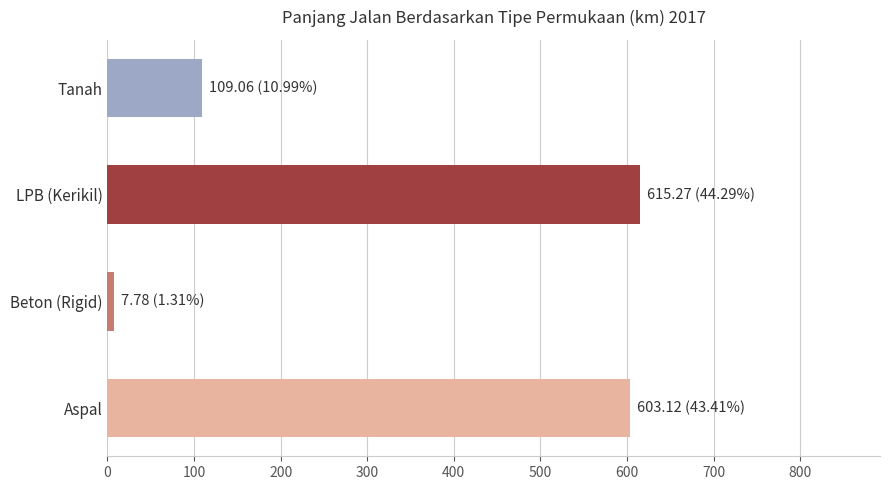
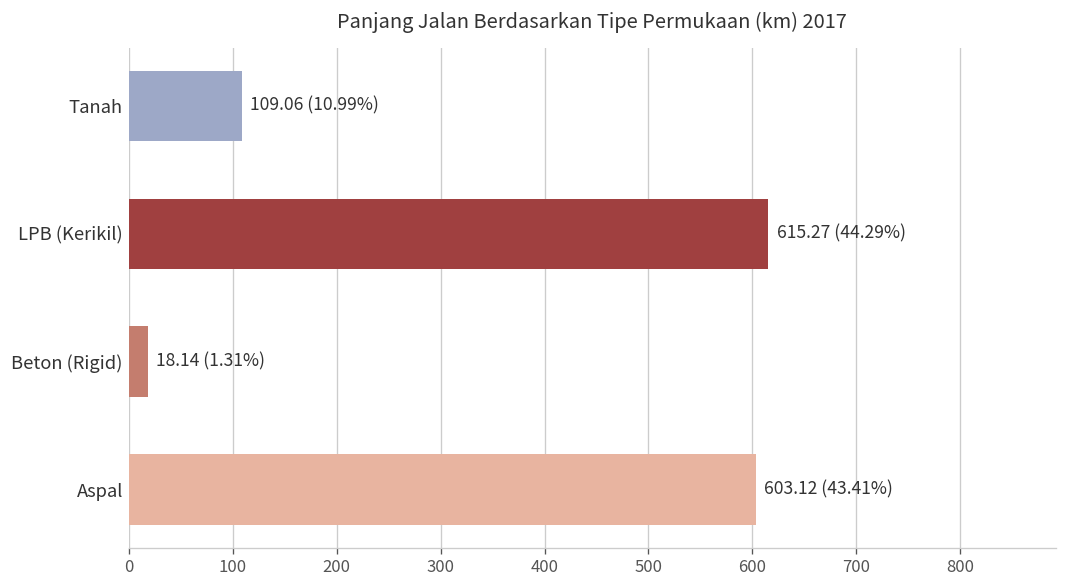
  {
    "Tanah": 109.06,
    "LPB (Kerikil)": 615.27,
-   "Beton (Rigid)": 7.78,
+   "Beton (Rigid)": 18.14,
    "Aspal": 603.12
  }
